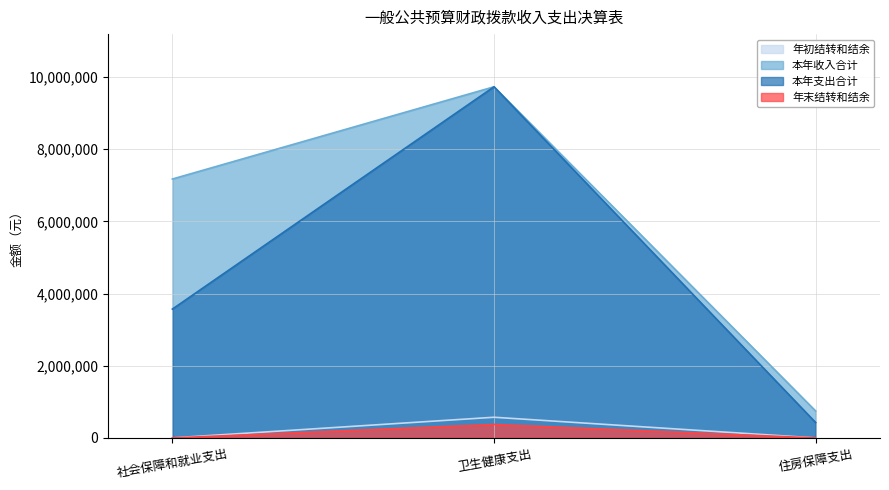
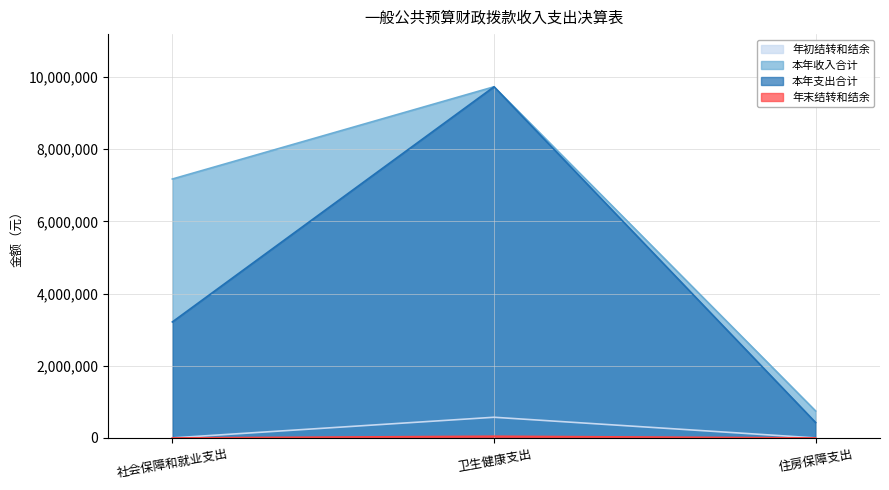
  {
    "年初结转和结余": {
      "卫生健康支出": "600,000"
    },
    "本年收入合计": {
      "社会保障和就业支出": "7,200,000",
      "住房保障支出": "700,000"
    },
    "本年支出合计": {
-     "社会保障和就业支出": "3,600,000",
+     "社会保障和就业支出": "3,200,000",
      "住房保障支出": "400,000"
    },
    "年末结转和结余": {
-     "卫生健康支出": "400,000"
+     "卫生健康支出": "0"
    }
  }
